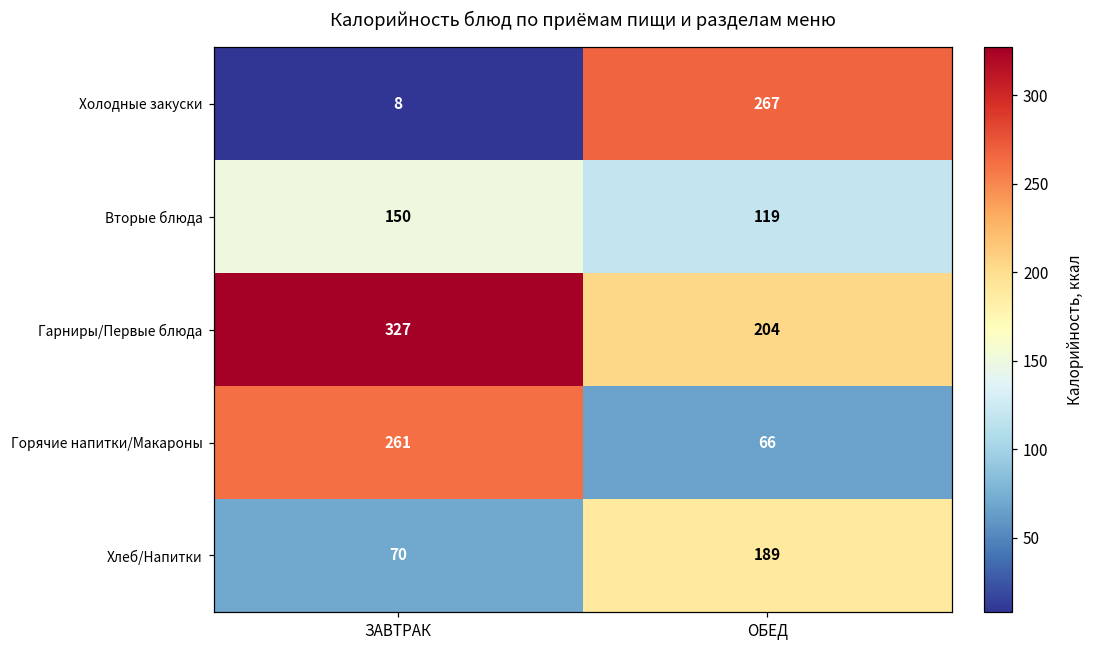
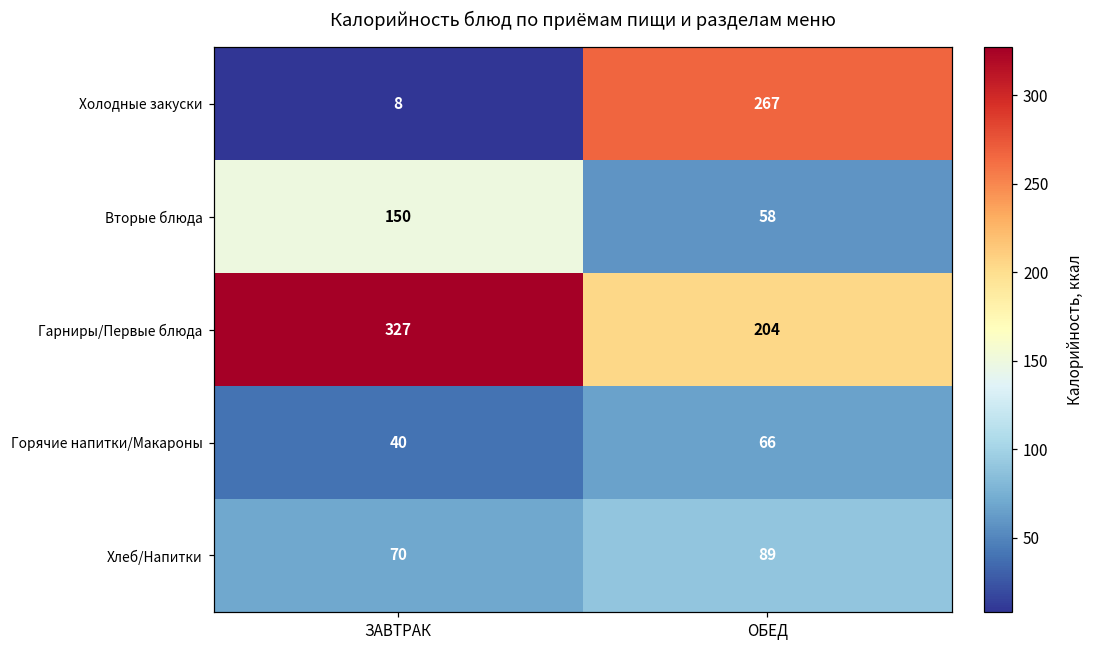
  {
    "Холодные закуски": {
      "ЗАВТРАК": 8,
      "ОБЕД": 267
    },
    "Вторые блюда": {
      "ЗАВТРАК": 150,
-     "ОБЕД": 119
+     "ОБЕД": 58
    },
    "Гарниры/Первые блюда": {
      "ЗАВТРАК": 327,
      "ОБЕД": 204
    },
    "Горячие напитки/Макароны": {
-     "ЗАВТРАК": 261,
+     "ЗАВТРАК": 40,
      "ОБЕД": 66
    },
    "Хлеб/Напитки": {
      "ЗАВТРАК": 70,
-     "ОБЕД": 189
+     "ОБЕД": 89
    }
  }
